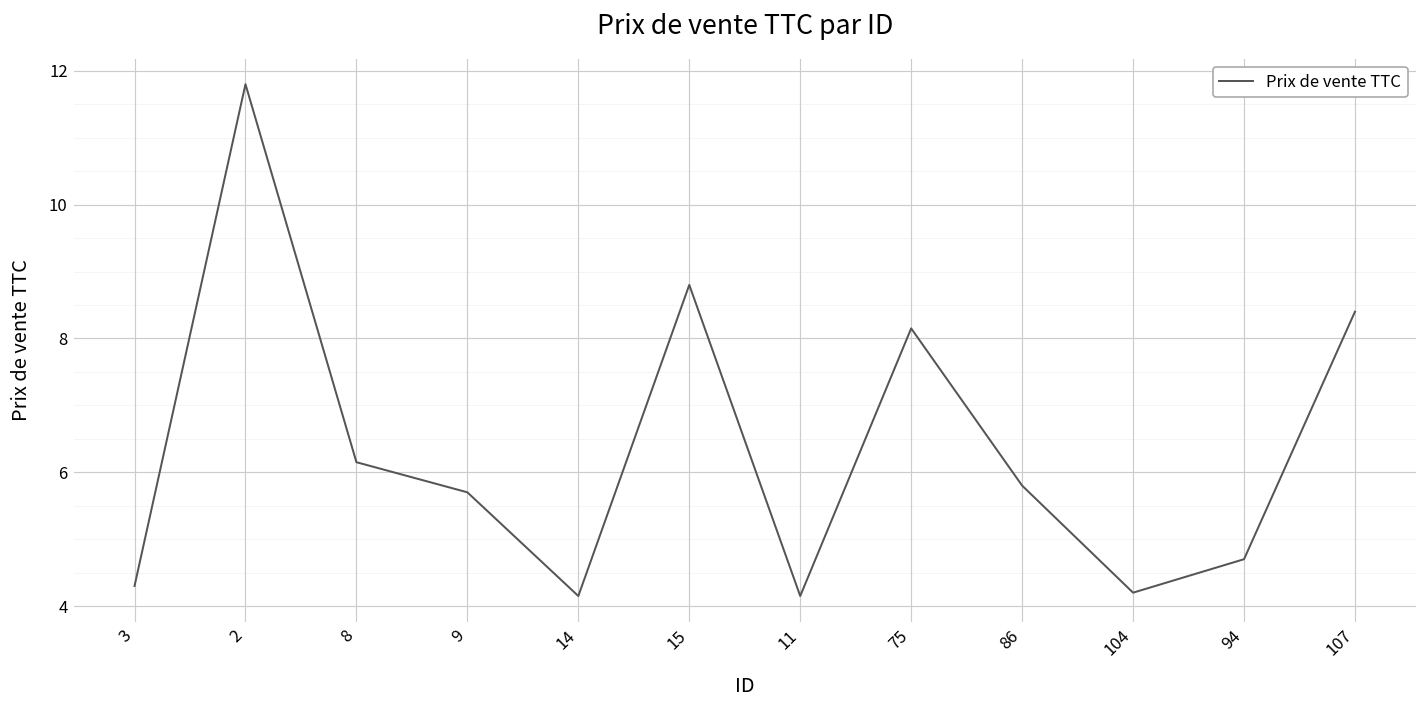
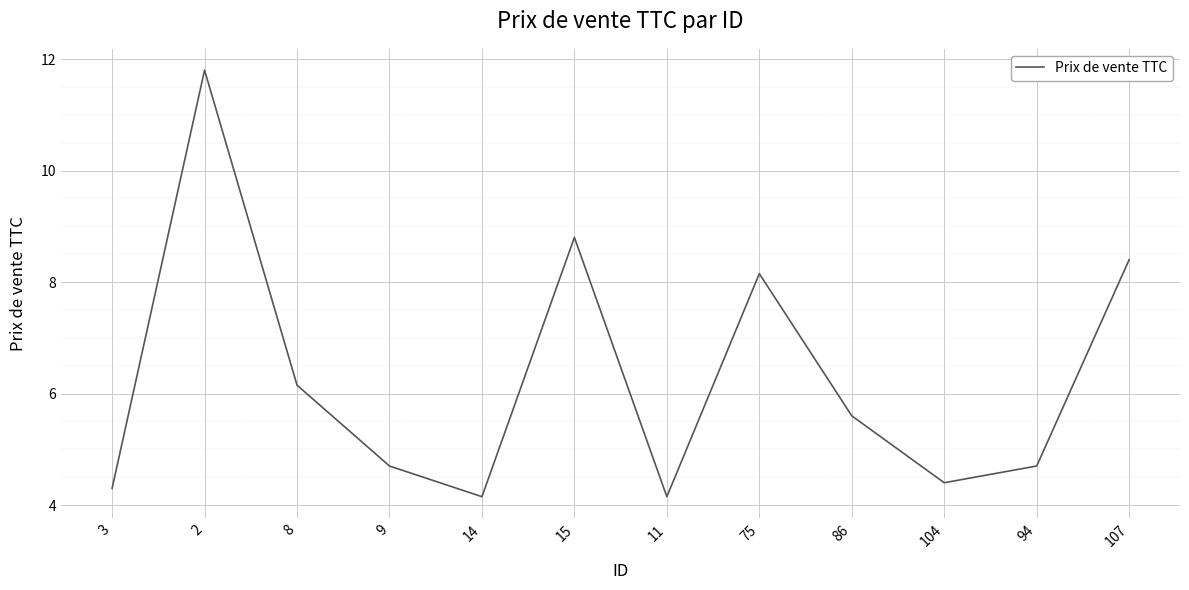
  {
    "3": 4.3,
    "2": 11.8,
    "8": 6.2,
-   "9": 5.7,
+   "9": 4.7,
    "14": 4.2,
    "15": 8.8,
    "11": 4.2,
    "75": 8.2,
-   "86": 5.8,
-   "104": 4.2,
+   "86": 5.6,
+   "104": 4.4,
    "94": 4.7,
    "107": 8.4
  }
